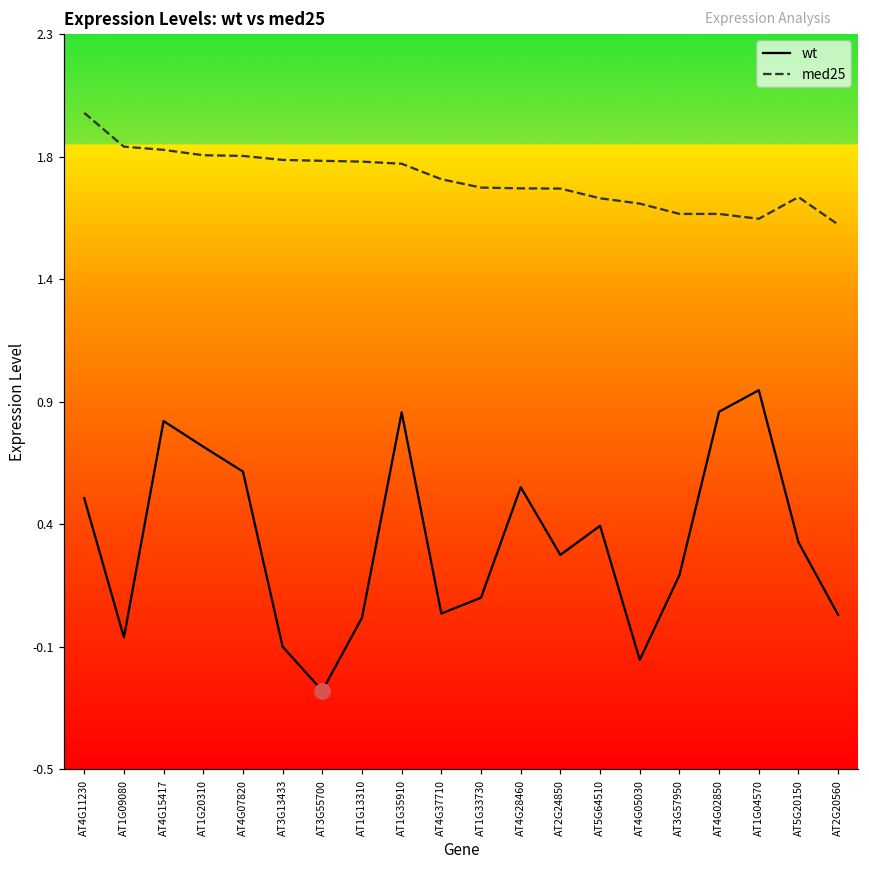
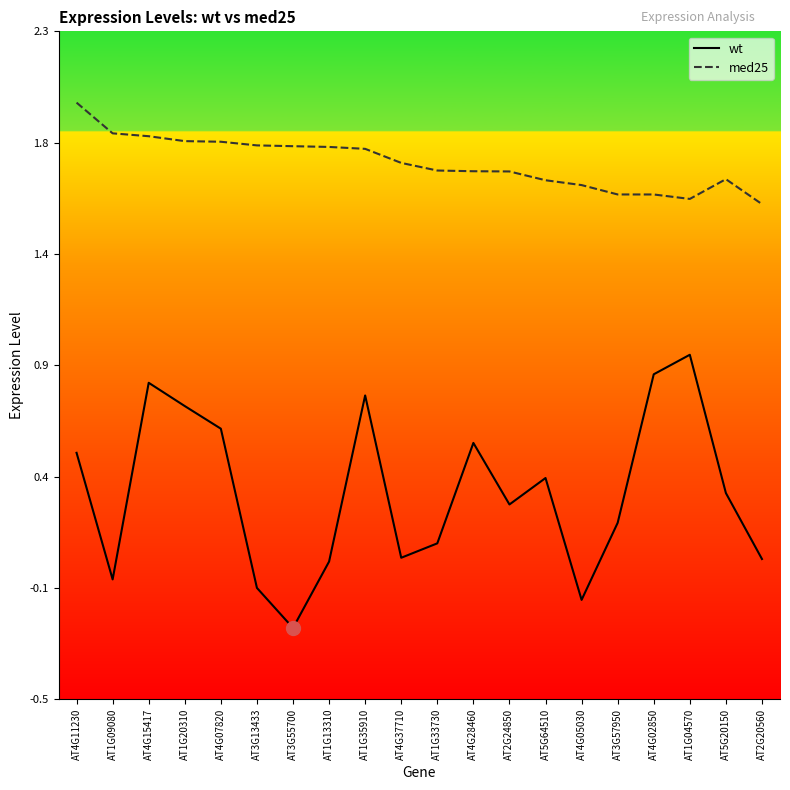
  {
    "wt": {
      "AT4G11230": 0.52,
      "AT1G09080": -0.02,
      "AT4G15417": 0.81,
      "AT1G20310": 0.71,
      "AT4G07820": 0.62,
      "AT3G13433": -0.05,
      "AT1G13310": 0.06,
-     "AT1G35910": 0.84,
+     "AT1G35910": 0.76,
      "AT4G37710": 0.07,
      "AT1G33730": 0.13,
      "AT4G28460": 0.56,
      "AT2G24850": 0.30,
      "AT5G64510": 0.41,
      "AT4G05030": -0.10,
      "AT3G57950": 0.22,
      "AT4G02850": 0.85,
      "AT1G04570": 0.93,
      "AT5G20150": 0.35,
      "AT2G20560": 0.07
    },
    "med25": {
      "AT4G11230": 1.99,
      "AT1G09080": 1.86,
      "AT4G15417": 1.85,
      "AT1G20310": 1.83,
      "AT4G07820": 1.83,
      "AT3G13433": 1.81,
      "AT3G55700": 1.81,
      "AT1G13310": 1.80,
      "AT1G35910": 1.80,
      "AT4G37710": 1.74,
      "AT1G33730": 1.70,
      "AT4G28460": 1.70,
      "AT2G24850": 1.70,
      "AT5G64510": 1.66,
      "AT4G05030": 1.64,
      "AT3G57950": 1.60,
      "AT4G02850": 1.60,
      "AT1G04570": 1.58,
      "AT5G20150": 1.67,
      "AT2G20560": 1.56
    }
  }
